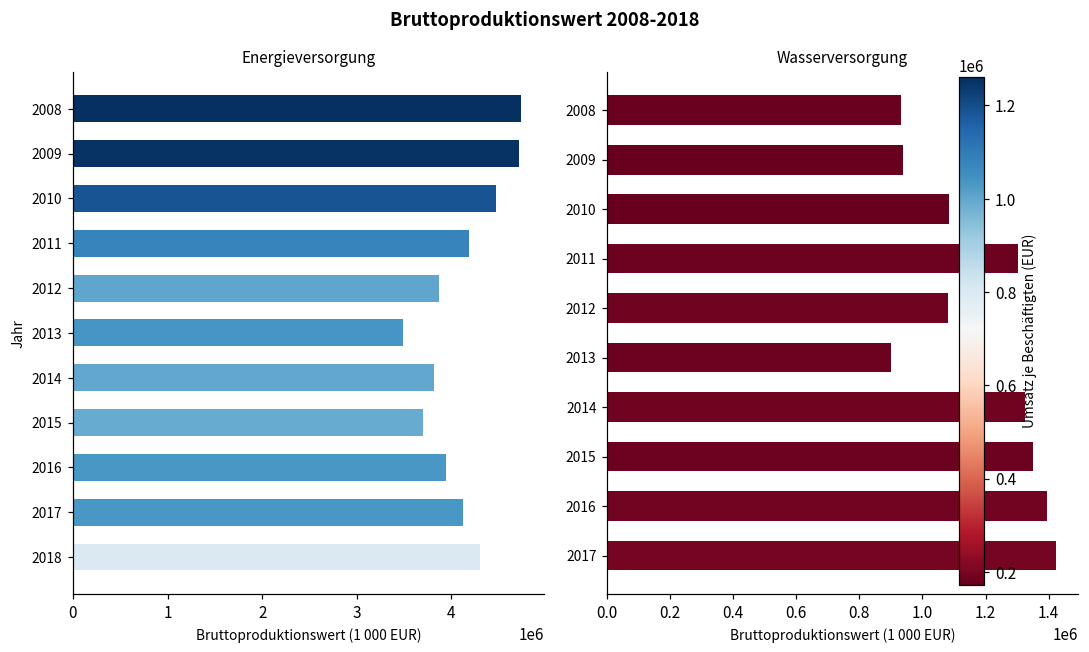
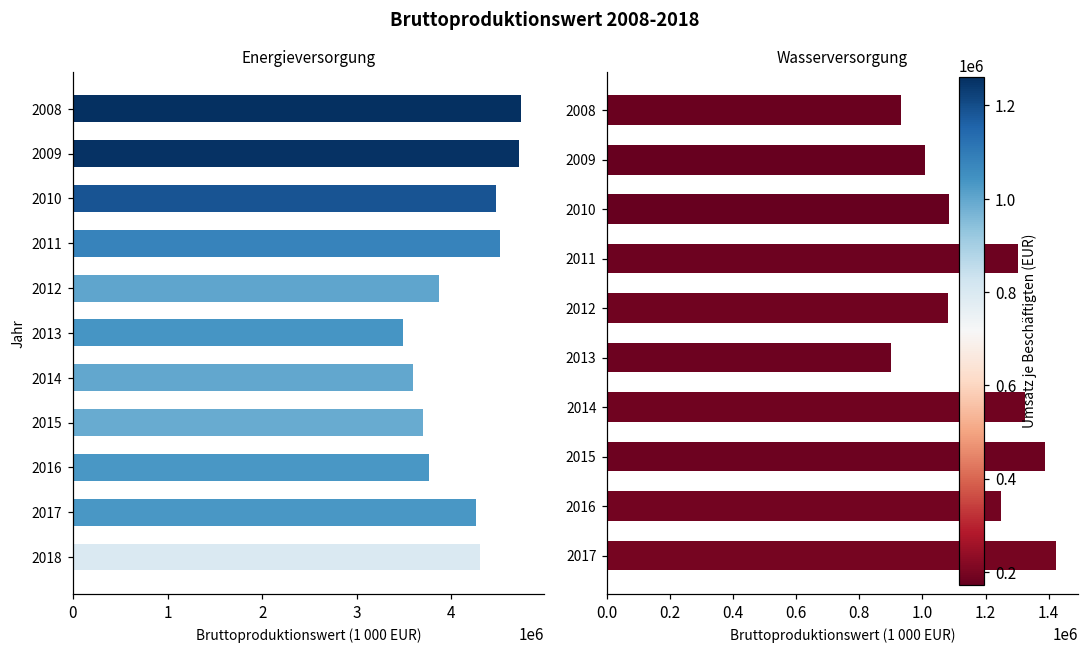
  {
    "Energieversorgung": {
      "2008": 4700000,
      "2009": 4700000,
      "2010": 4500000,
-     "2011": 4200000,
+     "2011": 4500000,
      "2012": 3900000,
      "2013": 3500000,
-     "2014": 3800000,
+     "2014": 3600000,
      "2015": 3700000,
-     "2016": 3900000,
-     "2017": 4100000,
+     "2016": 3800000,
+     "2017": 4300000,
      "2018": 4300000
    },
    "Wasserversorgung": {
      "2008": 930000,
-     "2009": 940000,
+     "2009": 1010000,
      "2010": 1080000,
      "2011": 1300000,
      "2012": 1080000,
      "2013": 900000,
      "2014": 1330000,
-     "2015": 1350000,
-     "2016": 1400000,
+     "2015": 1390000,
+     "2016": 1250000,
      "2017": 1420000
    }
  }
